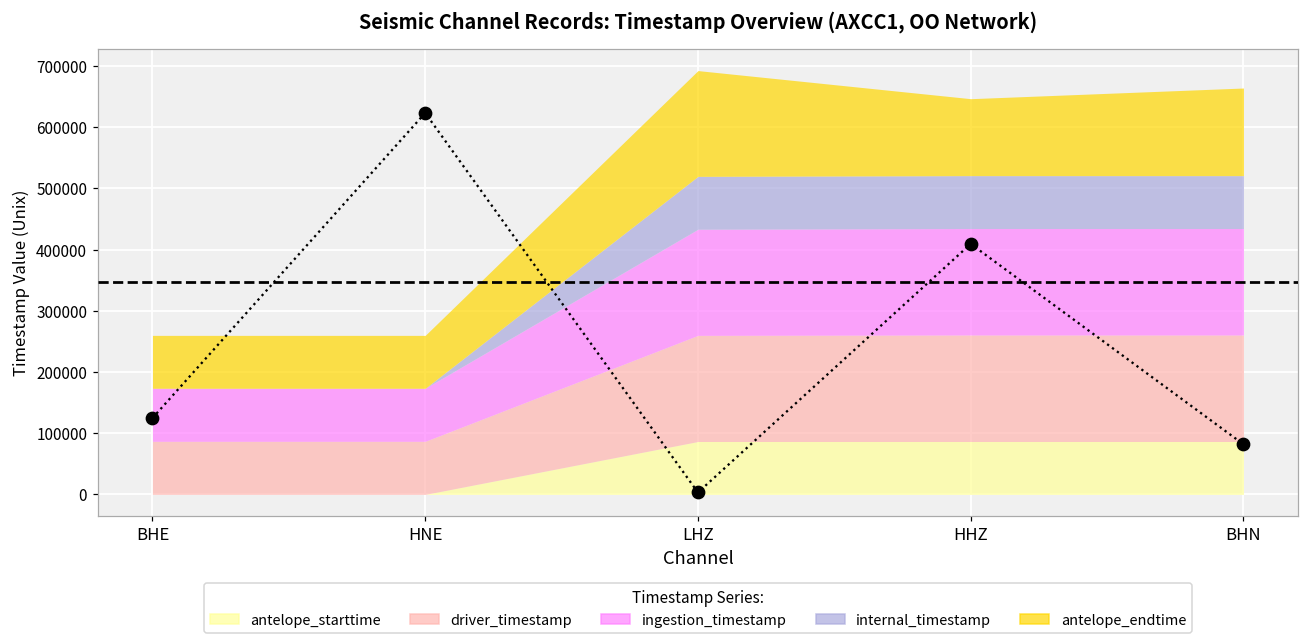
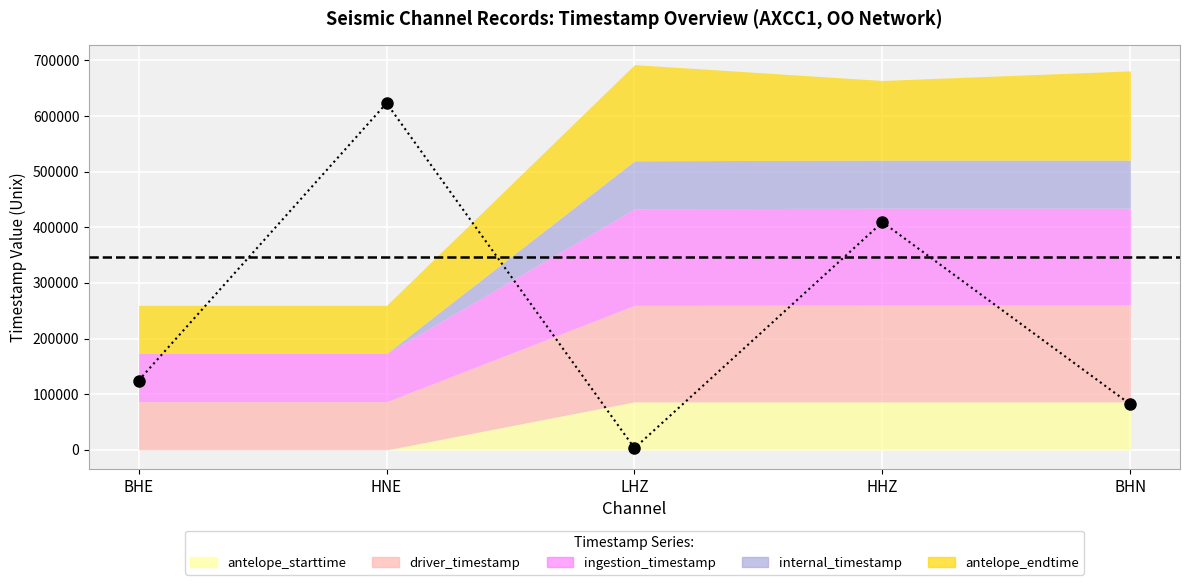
  {
    "antelope_starttime": {
      "BHE": 0,
      "LHZ": 90000,
      "HHZ": 90000,
      "BHN": 90000
    },
    "driver_timestamp": {
      "BHE": 90000,
      "HNE": 90000,
      "LHZ": 170000,
      "HHZ": 170000,
      "BHN": 170000
    },
    "ingestion_timestamp": {
      "LHZ": 170000,
      "HHZ": 170000,
      "BHN": 170000
    },
    "internal_timestamp": {
      "LHZ": 90000,
      "HHZ": 90000,
      "BHN": 90000
    },
    "antelope_endtime": {
      "BHE": 90000,
      "HNE": 90000,
      "LHZ": 170000,
-     "HHZ": 130000,
-     "BHN": 140000
+     "HHZ": 140000,
+     "BHN": 160000
    }
  }
